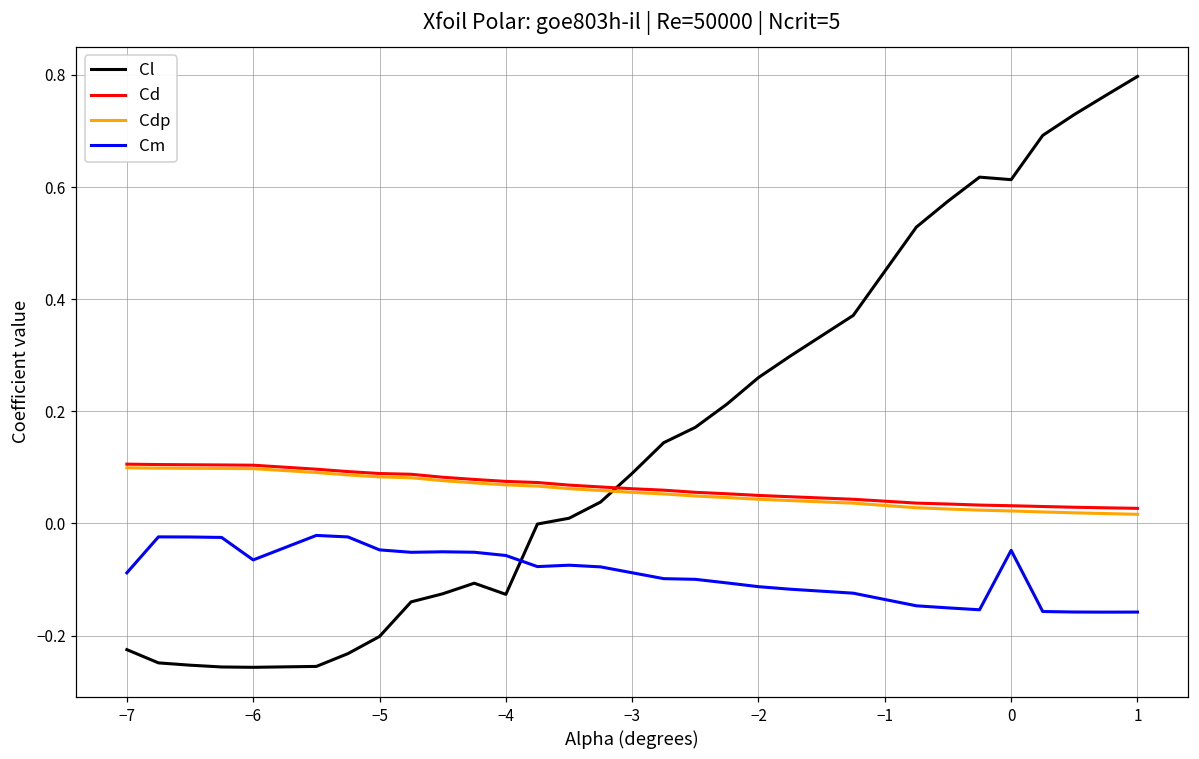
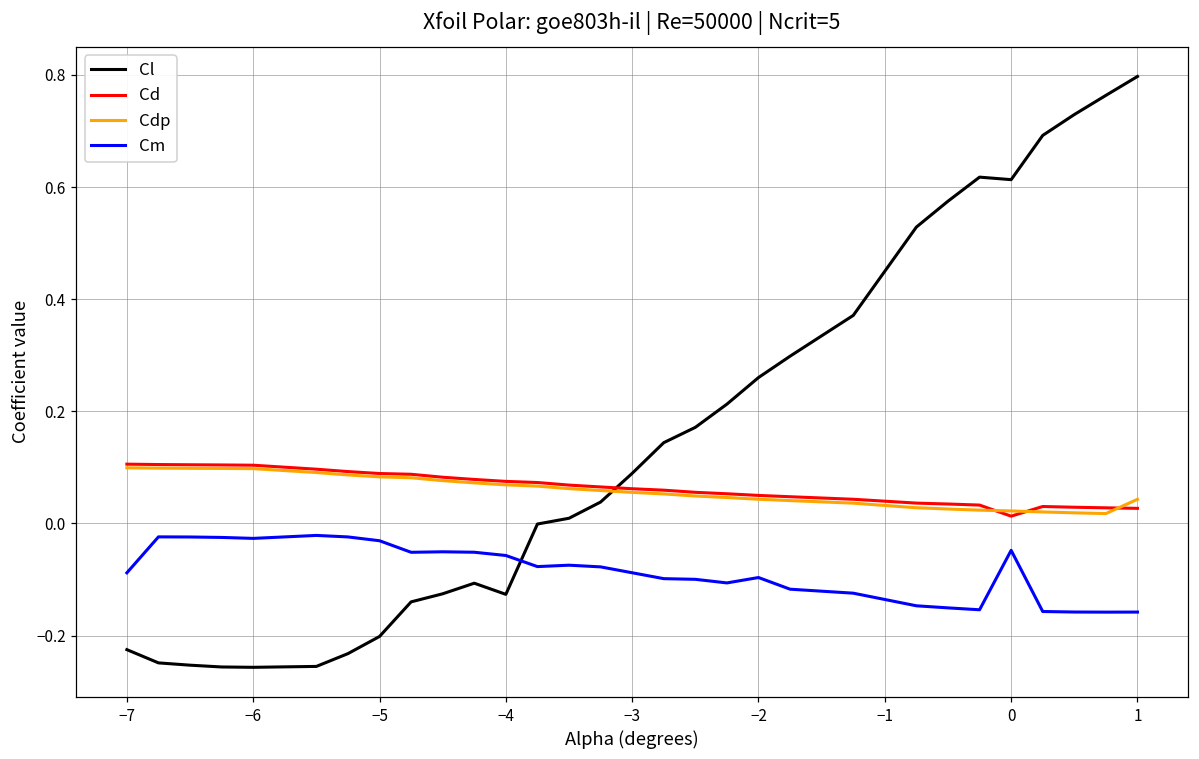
  {
    "Cl": {
      "−7": -0.23,
      "−6": -0.26,
      "−5": -0.20,
      "−4": -0.13,
      "−3": 0.09,
      "−2": 0.26,
      "0": 0.61,
      "1": 0.80
    },
    "Cd": {
      "−7": 0.11,
      "−6": 0.10,
      "−5": 0.09,
      "−4": 0.08,
      "−3": 0.06,
      "−2": 0.05,
-     "0": 0.03,
+     "0": 0.01,
      "1": 0.03
    },
    "Cdp": {
      "−7": 0.10,
      "−6": 0.10,
      "−5": 0.08,
      "−4": 0.07,
      "−3": 0.06,
      "−2": 0.04,
      "0": 0.02,
-     "1": 0.02
+     "1": 0.04
    },
    "Cm": {
      "−7": -0.09,
-     "−6": -0.07,
-     "−5": -0.05,
+     "−6": -0.03,
+     "−5": -0.03,
      "−4": -0.06,
      "−3": -0.09,
-     "−2": -0.11,
+     "−2": -0.10,
      "0": -0.05,
      "1": -0.16
    }
  }
